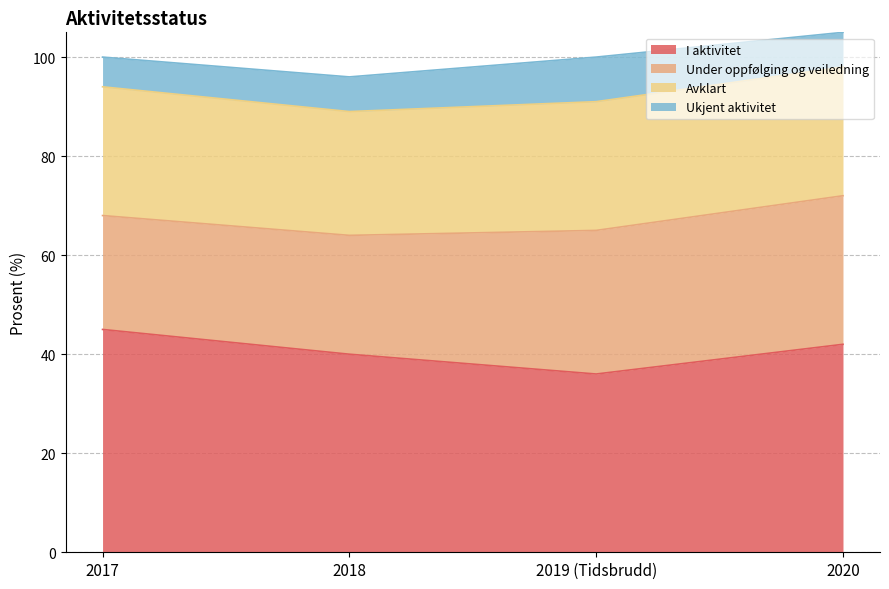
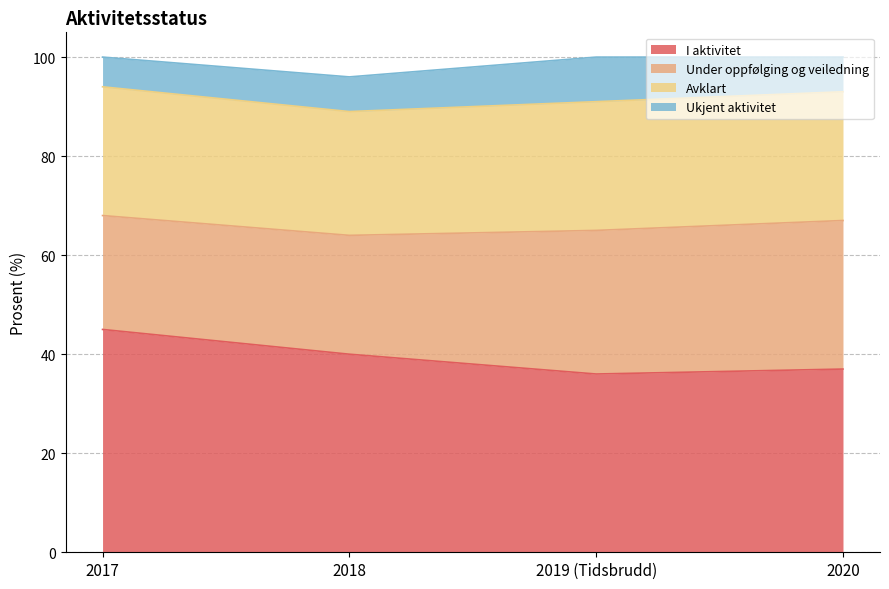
  {
    "I aktivitet": {
      "2017": 45,
      "2018": 40,
      "2019 (Tidsbrudd)": 36,
-     "2020": 42
+     "2020": 37
    },
    "Ukjent aktivitet": {
      "2017": 6,
      "2018": 7,
      "2019 (Tidsbrudd)": 9
    }
  }
